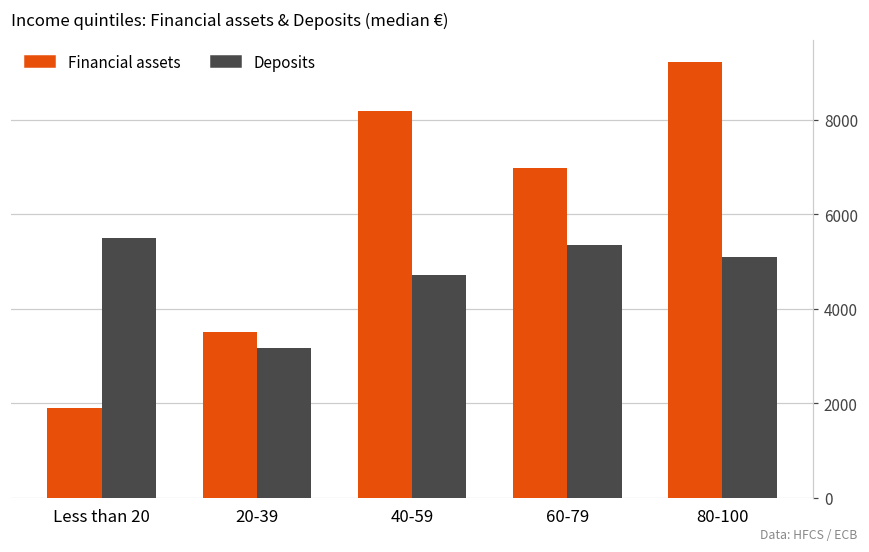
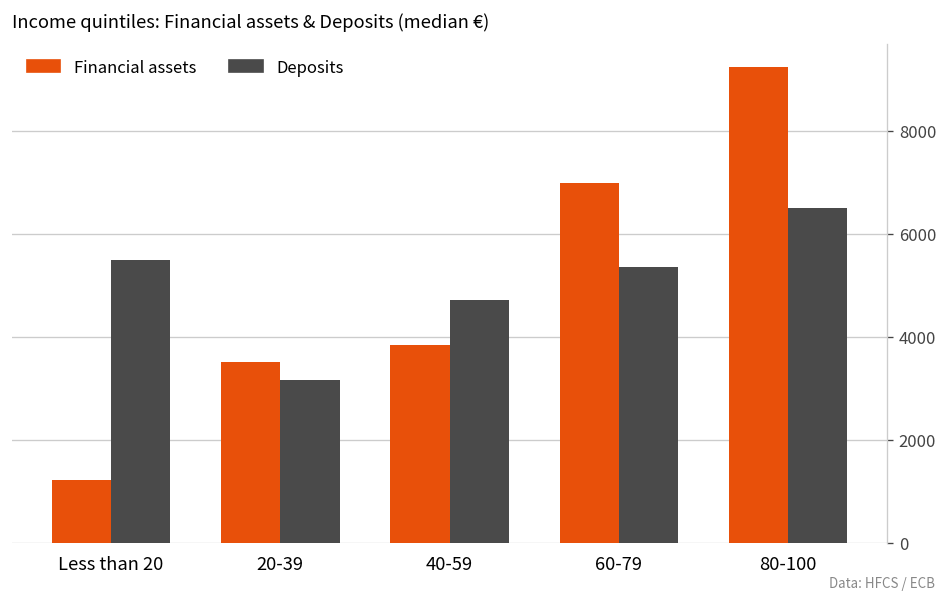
  {
    "Financial assets": {
-     "Less than 20": 1900,
+     "Less than 20": 1200,
      "20-39": 3500,
-     "40-59": 8200,
+     "40-59": 3900,
      "60-79": 7000,
      "80-100": 9200
    },
    "Deposits": {
      "Less than 20": 5500,
      "20-39": 3200,
      "40-59": 4700,
      "60-79": 5400,
-     "80-100": 5100
+     "80-100": 6500
    }
  }
